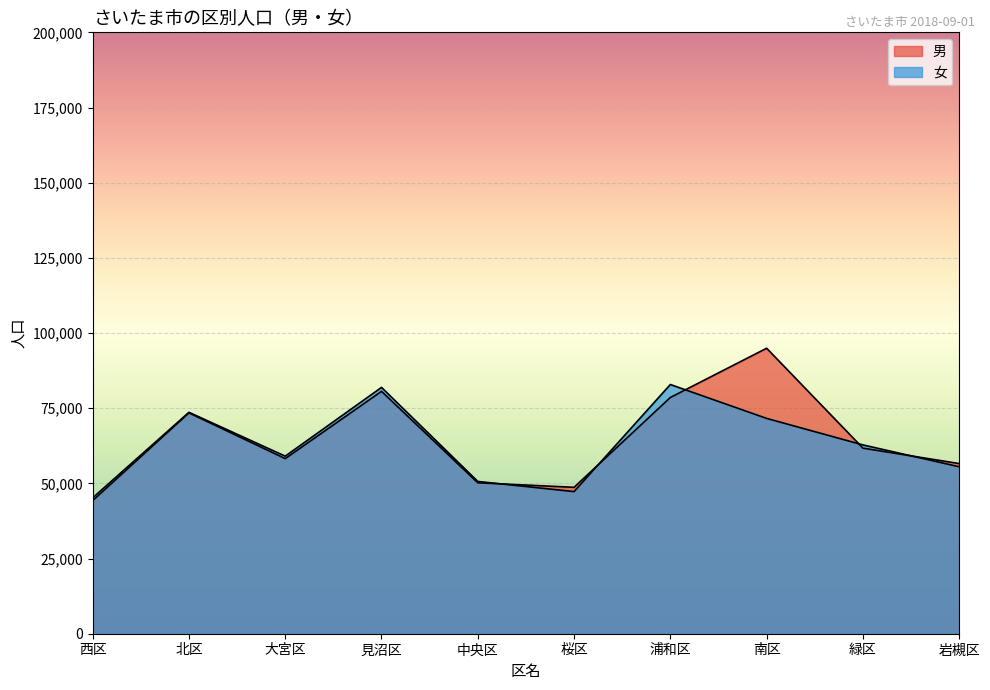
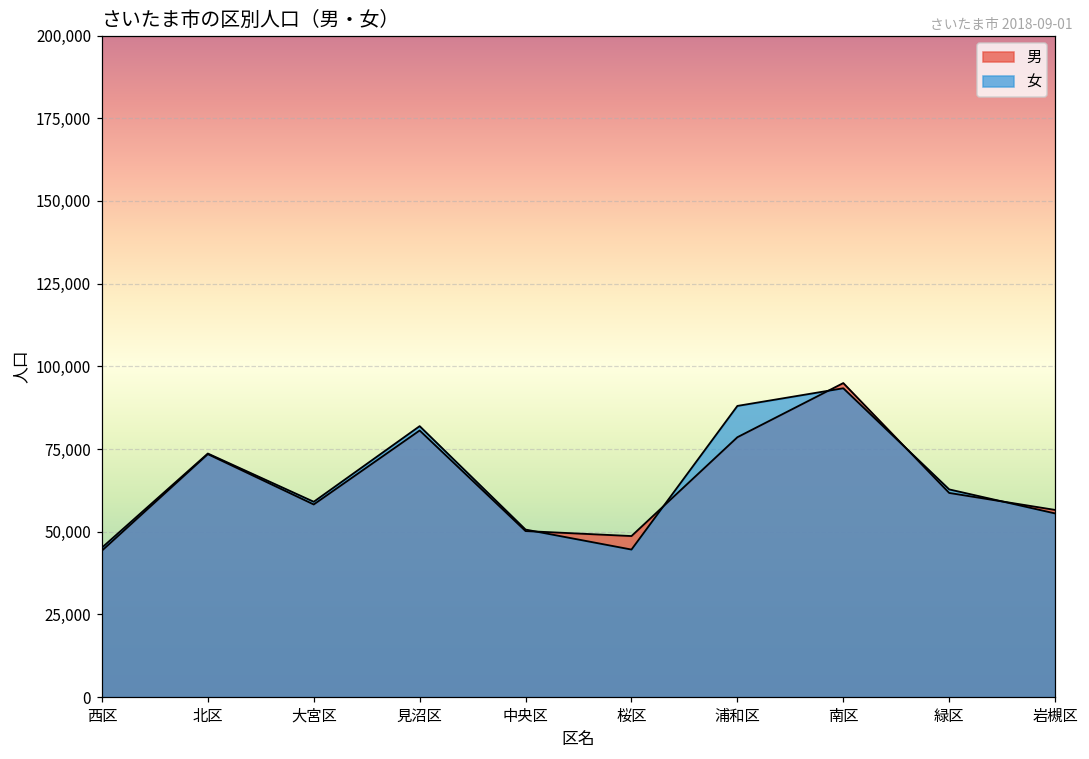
  {
    "男": {
      "西区": "44,000",
      "見沼区": "81,000",
      "桜区": "49,000",
      "浦和区": "79,000",
      "南区": "95,000",
      "緑区": "62,000",
      "岩槻区": "57,000"
    },
    "女": {
      "西区": "45,000",
      "見沼区": "82,000",
-     "桜区": "47,000",
-     "浦和区": "83,000",
-     "南区": "72,000",
+     "桜区": "45,000",
+     "浦和区": "88,000",
+     "南区": "93,000",
      "緑区": "63,000",
      "岩槻区": "56,000"
    }
  }
